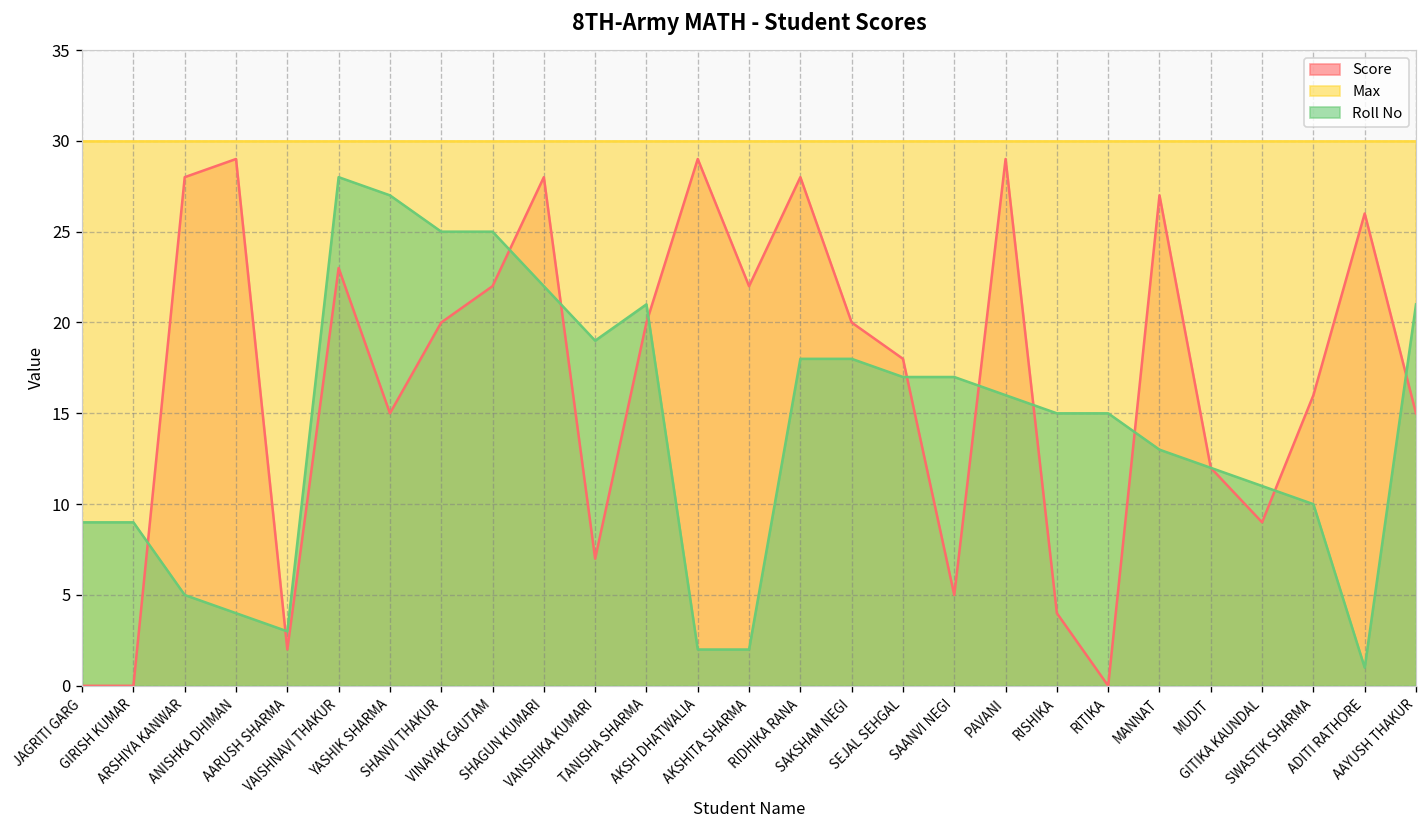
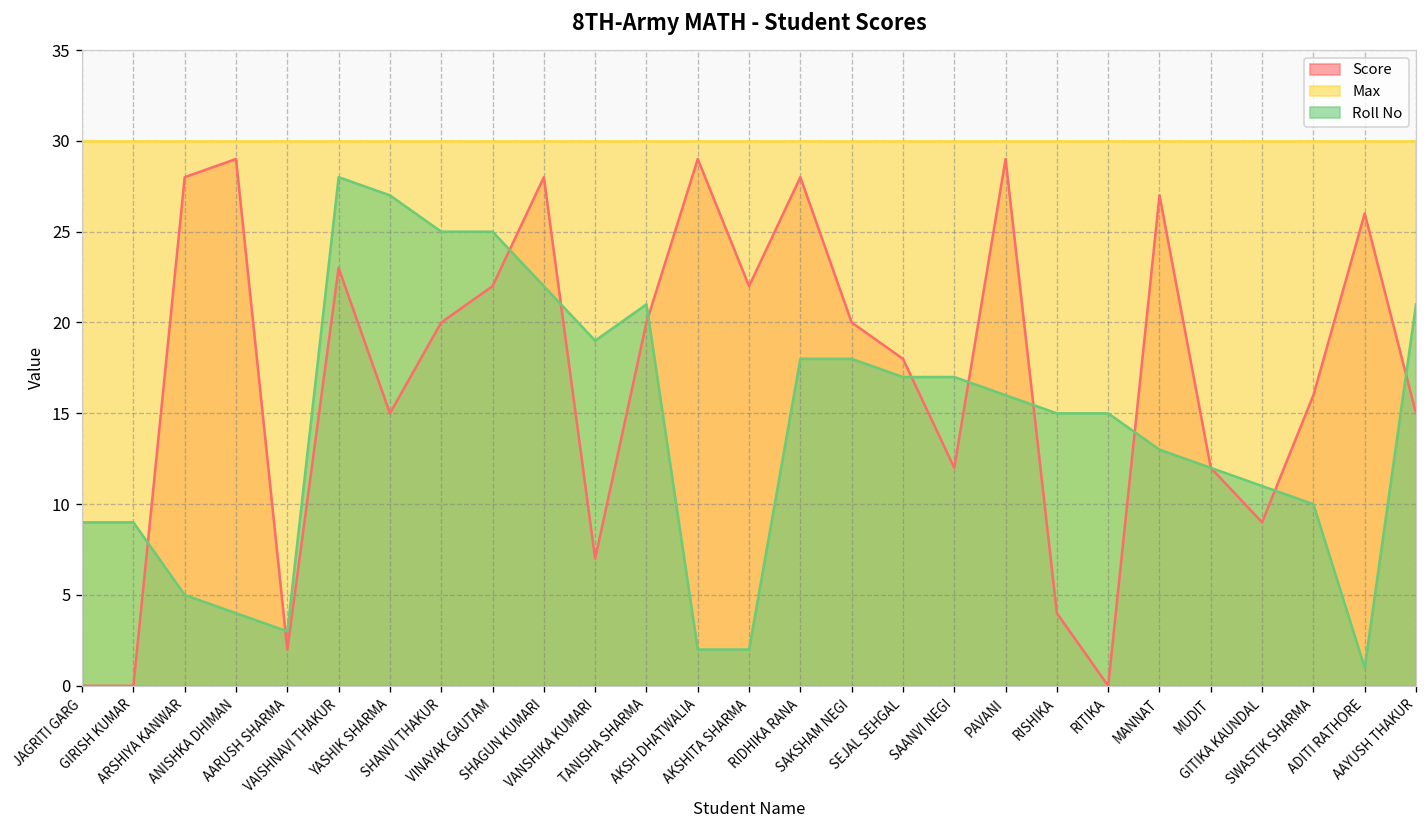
  {
    "Score": {
      "JAGRITI GARG": 0,
      "GIRISH KUMAR": 0,
      "ARSHIYA KANWAR": 28,
      "ANISHKA DHIMAN": 29,
      "AARUSH SHARMA": 2,
      "VAISHNAVI THAKUR": 23,
      "YASHIK SHARMA": 15,
      "SHANVI THAKUR": 20,
      "VINAYAK GAUTAM": 22,
      "SHAGUN KUMARI": 28,
      "VANSHIKA KUMARI": 7,
      "TANISHA SHARMA": 20,
      "AKSH DHATWALIA": 29,
      "AKSHITA SHARMA": 22,
      "RIDHIKA RANA": 28,
      "SAKSHAM NEGI": 20,
      "SEJAL SEHGAL": 18,
-     "SAANVI NEGI": 5,
+     "SAANVI NEGI": 12,
      "PAVANI": 29,
      "RISHIKA": 4,
      "RITIKA": 0,
      "MANNAT": 27,
      "GITIKA KAUNDAL": 9,
      "SWASTIK SHARMA": 16,
      "ADITI RATHORE": 26,
      "AAYUSH THAKUR": 15
    },
    "Max": {
      "JAGRITI GARG": 30,
      "GIRISH KUMAR": 30,
      "ARSHIYA KANWAR": 30,
      "ANISHKA DHIMAN": 30,
      "AARUSH SHARMA": 30,
      "VAISHNAVI THAKUR": 30,
      "YASHIK SHARMA": 30,
      "SHANVI THAKUR": 30,
      "VINAYAK GAUTAM": 30,
      "SHAGUN KUMARI": 30,
      "VANSHIKA KUMARI": 30,
      "TANISHA SHARMA": 30,
      "AKSH DHATWALIA": 30,
      "AKSHITA SHARMA": 30,
      "RIDHIKA RANA": 30,
      "SAKSHAM NEGI": 30,
      "SEJAL SEHGAL": 30,
      "SAANVI NEGI": 30,
      "PAVANI": 30,
      "RISHIKA": 30,
      "RITIKA": 30,
      "MANNAT": 30,
      "MUDIT": 30,
      "GITIKA KAUNDAL": 30,
      "SWASTIK SHARMA": 30,
      "ADITI RATHORE": 30,
      "AAYUSH THAKUR": 30
    },
    "Roll No": {
      "JAGRITI GARG": 9,
      "GIRISH KUMAR": 9,
      "ARSHIYA KANWAR": 5,
      "ANISHKA DHIMAN": 4,
      "AARUSH SHARMA": 3,
      "VAISHNAVI THAKUR": 28,
      "YASHIK SHARMA": 27,
      "SHANVI THAKUR": 25,
      "VINAYAK GAUTAM": 25,
      "SHAGUN KUMARI": 22,
      "VANSHIKA KUMARI": 19,
      "TANISHA SHARMA": 21,
      "AKSH DHATWALIA": 2,
      "AKSHITA SHARMA": 2,
      "RIDHIKA RANA": 18,
      "SAKSHAM NEGI": 18,
      "SEJAL SEHGAL": 17,
      "SAANVI NEGI": 17,
      "PAVANI": 16,
      "RISHIKA": 15,
      "RITIKA": 15,
      "MANNAT": 13,
      "GITIKA KAUNDAL": 11,
      "SWASTIK SHARMA": 10,
      "ADITI RATHORE": 1,
      "AAYUSH THAKUR": 21
    }
  }
